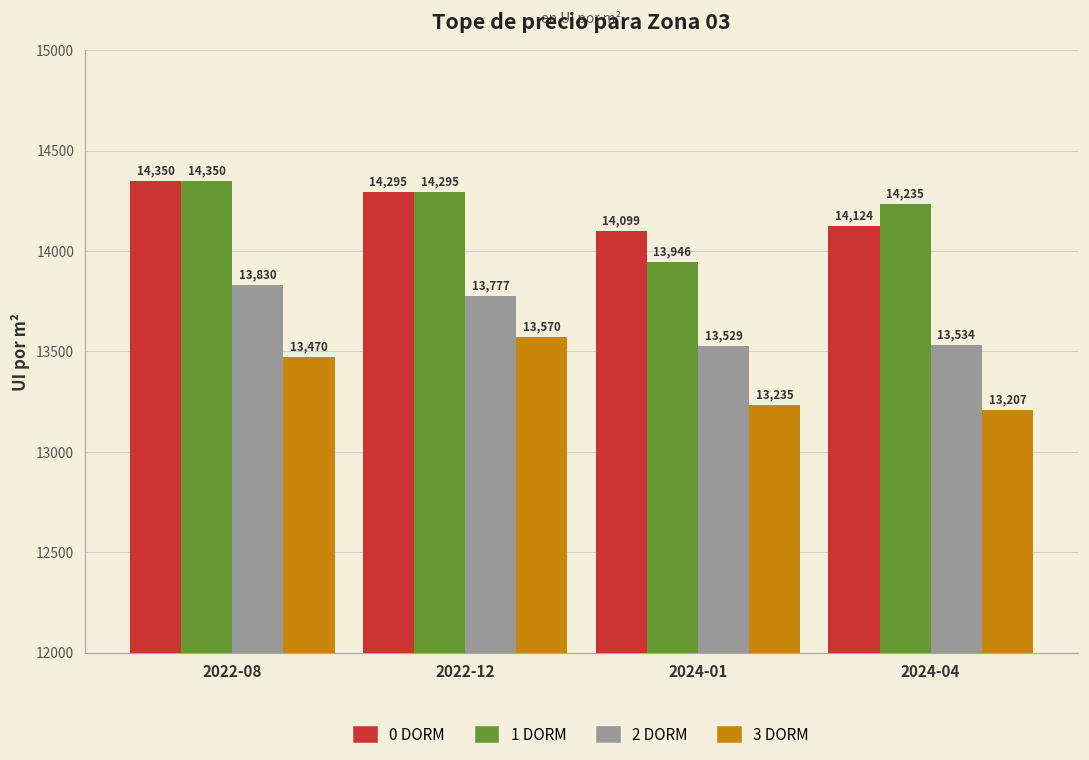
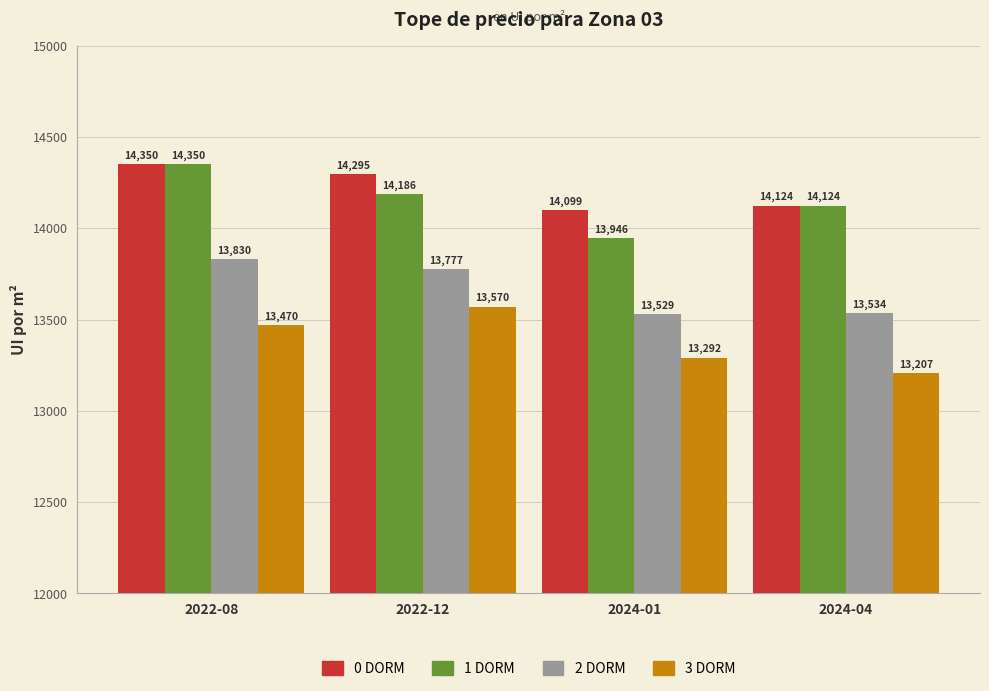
  {
    "0 DORM": {
      "2022-08": "14,350",
      "2022-12": "14,295",
      "2024-01": "14,099",
      "2024-04": "14,124"
    },
    "1 DORM": {
      "2022-08": "14,350",
-     "2022-12": "14,295",
+     "2022-12": "14,186",
      "2024-01": "13,946",
-     "2024-04": "14,235"
+     "2024-04": "14,124"
    },
    "2 DORM": {
      "2022-08": "13,830",
      "2022-12": "13,777",
      "2024-01": "13,529",
      "2024-04": "13,534"
    },
    "3 DORM": {
      "2022-08": "13,470",
      "2022-12": "13,570",
-     "2024-01": "13,235",
+     "2024-01": "13,292",
      "2024-04": "13,207"
    }
  }
